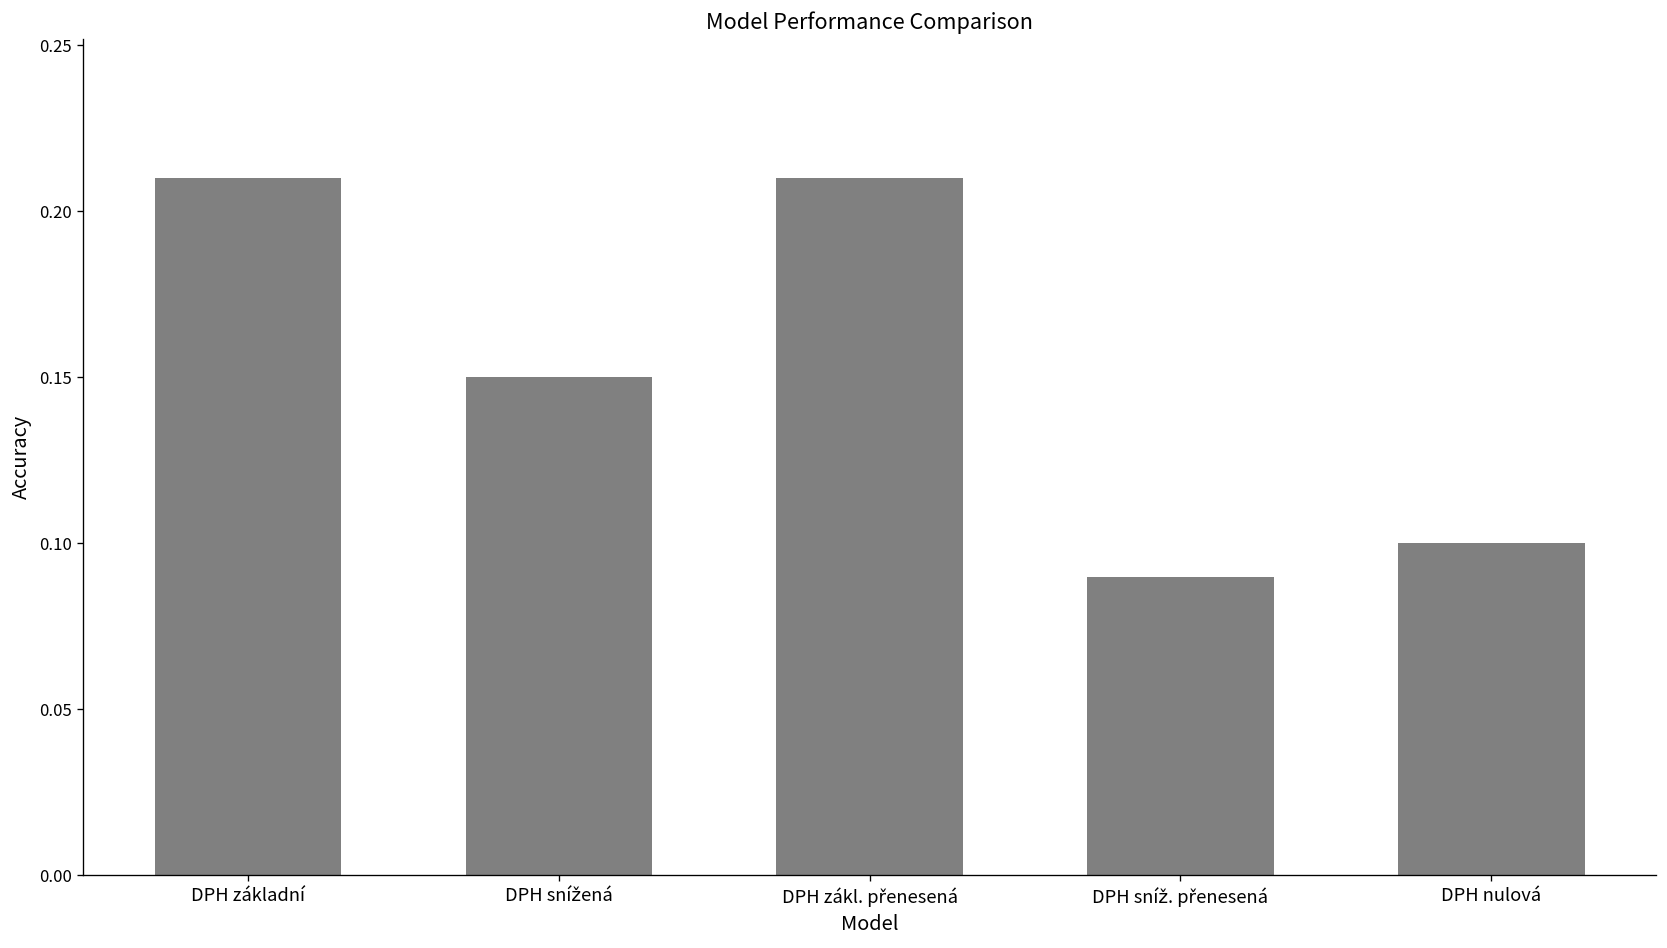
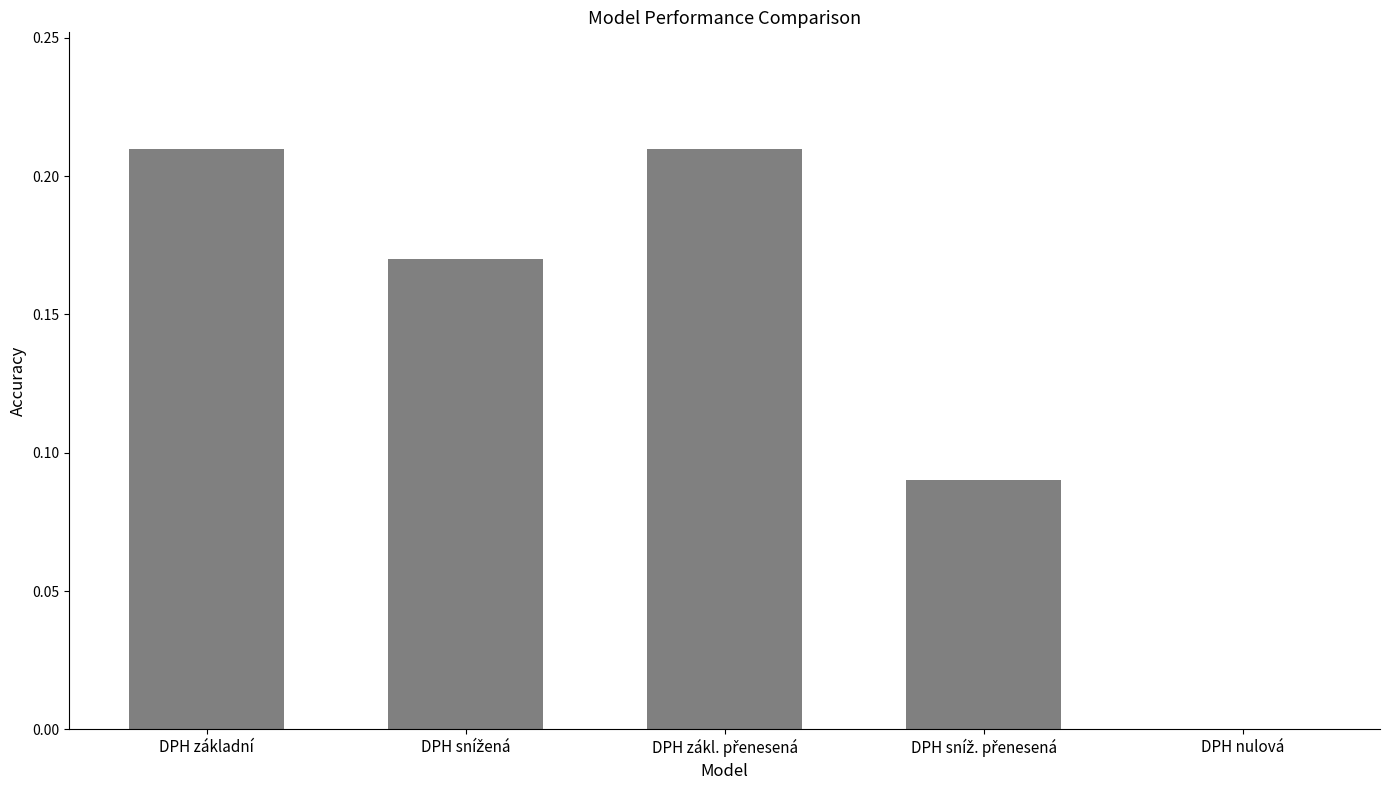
  {
    "DPH základní": 0.21,
-   "DPH snížená": 0.15,
+   "DPH snížená": 0.17,
    "DPH zákl. přenesená": 0.21,
    "DPH sníž. přenesená": 0.09,
-   "DPH nulová": 0.1
+   "DPH nulová": 0.0
  }
